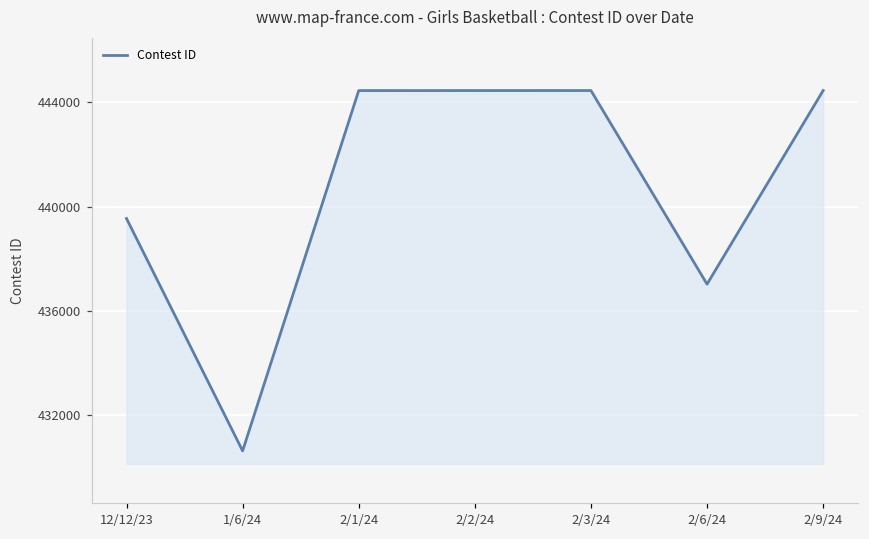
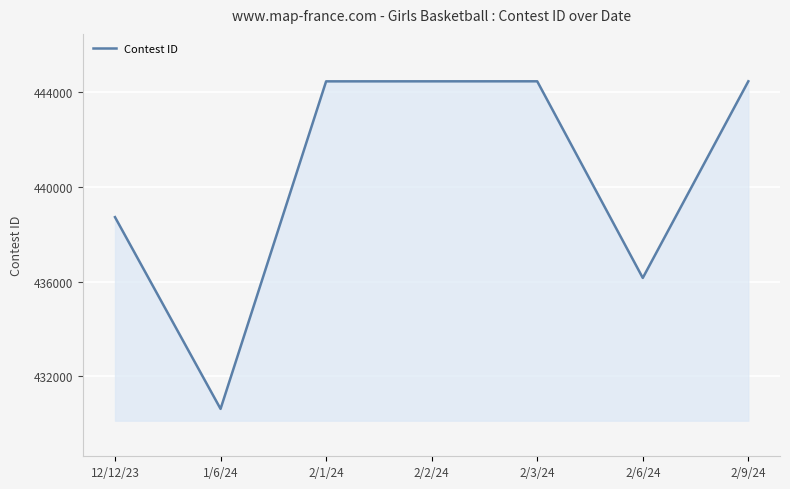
  {
-   "12/12/23": 439500,
+   "12/12/23": 438700,
    "1/6/24": 430600,
    "2/1/24": 444500,
    "2/2/24": 444500,
    "2/3/24": 444500,
-   "2/6/24": 437000,
+   "2/6/24": 436200,
    "2/9/24": 444500
  }
